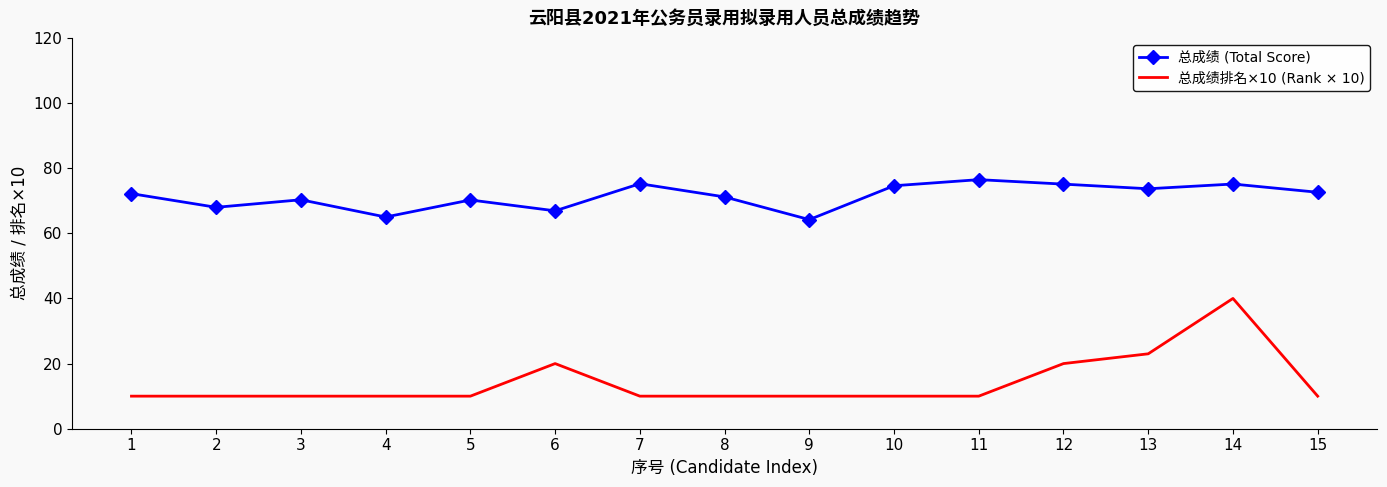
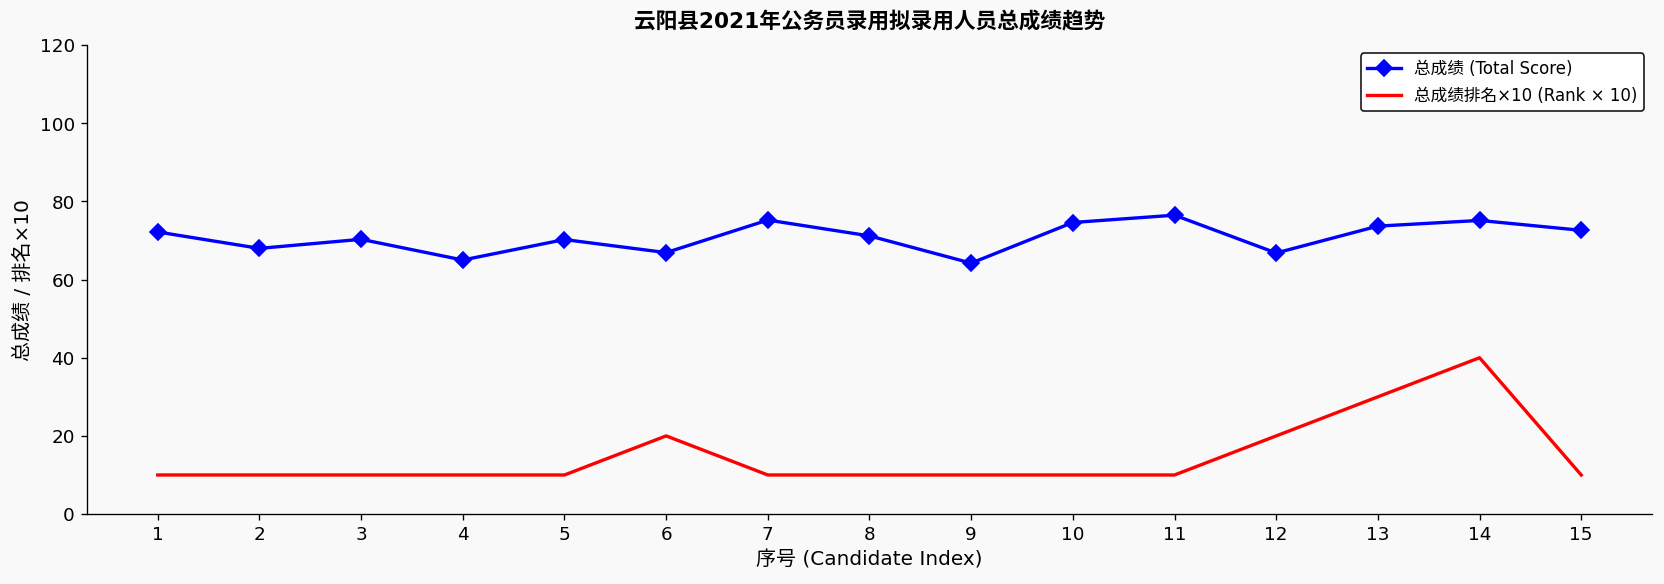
  {
    "总成绩 (Total Score)": {
      "1": 72,
      "2": 68,
      "3": 70,
      "4": 65,
      "5": 70,
      "6": 67,
      "7": 75,
      "8": 71,
      "9": 64,
      "10": 75,
      "11": 76,
-     "12": 75,
+     "12": 67,
      "13": 74,
      "14": 75,
      "15": 73
    },
    "总成绩排名×10 (Rank × 10)": {
      "1": 10,
      "2": 10,
      "3": 10,
      "4": 10,
      "5": 10,
      "6": 20,
      "7": 10,
      "8": 10,
      "9": 10,
      "10": 10,
      "11": 10,
      "12": 20,
-     "13": 23,
+     "13": 30,
      "14": 40,
      "15": 10
    }
  }
